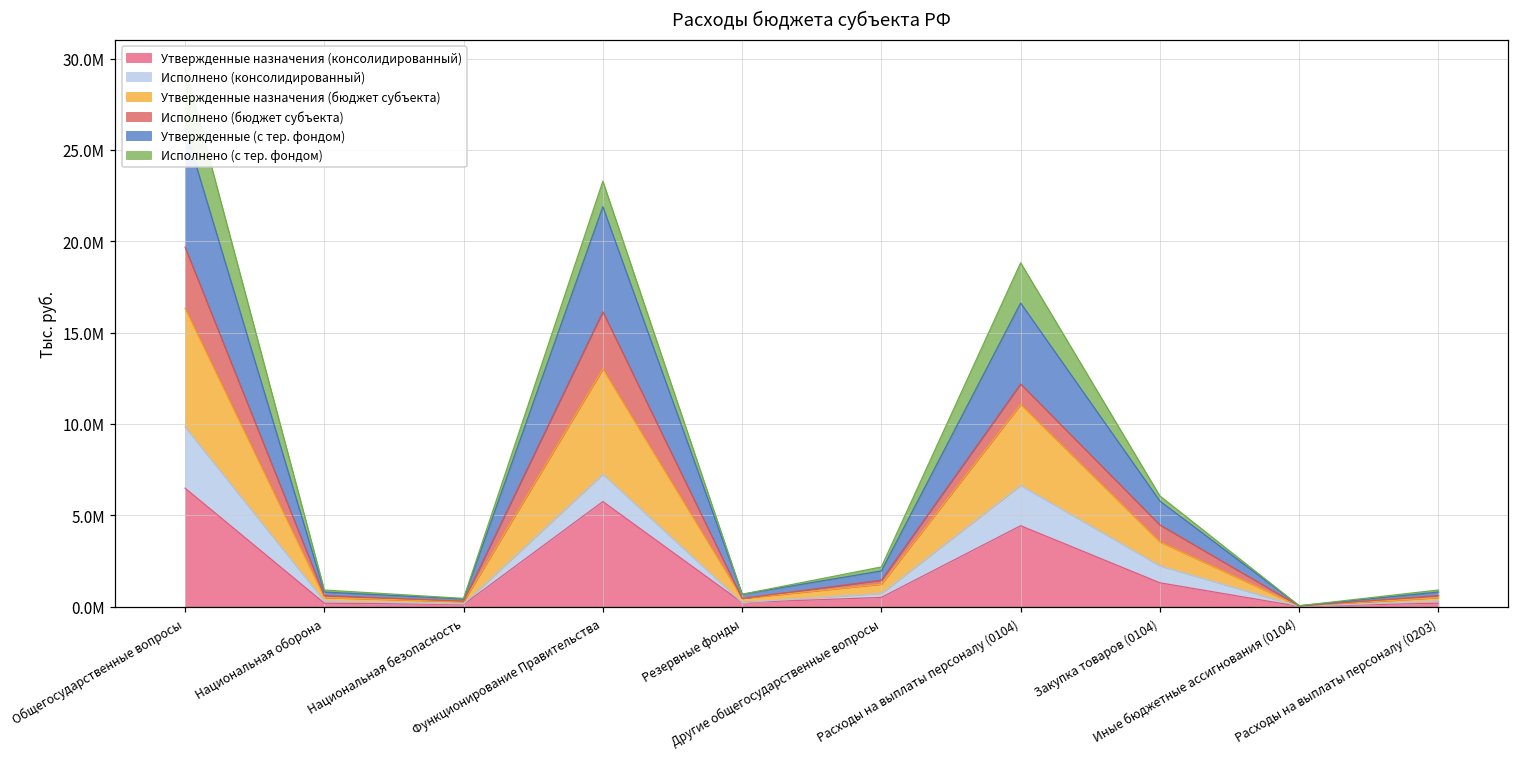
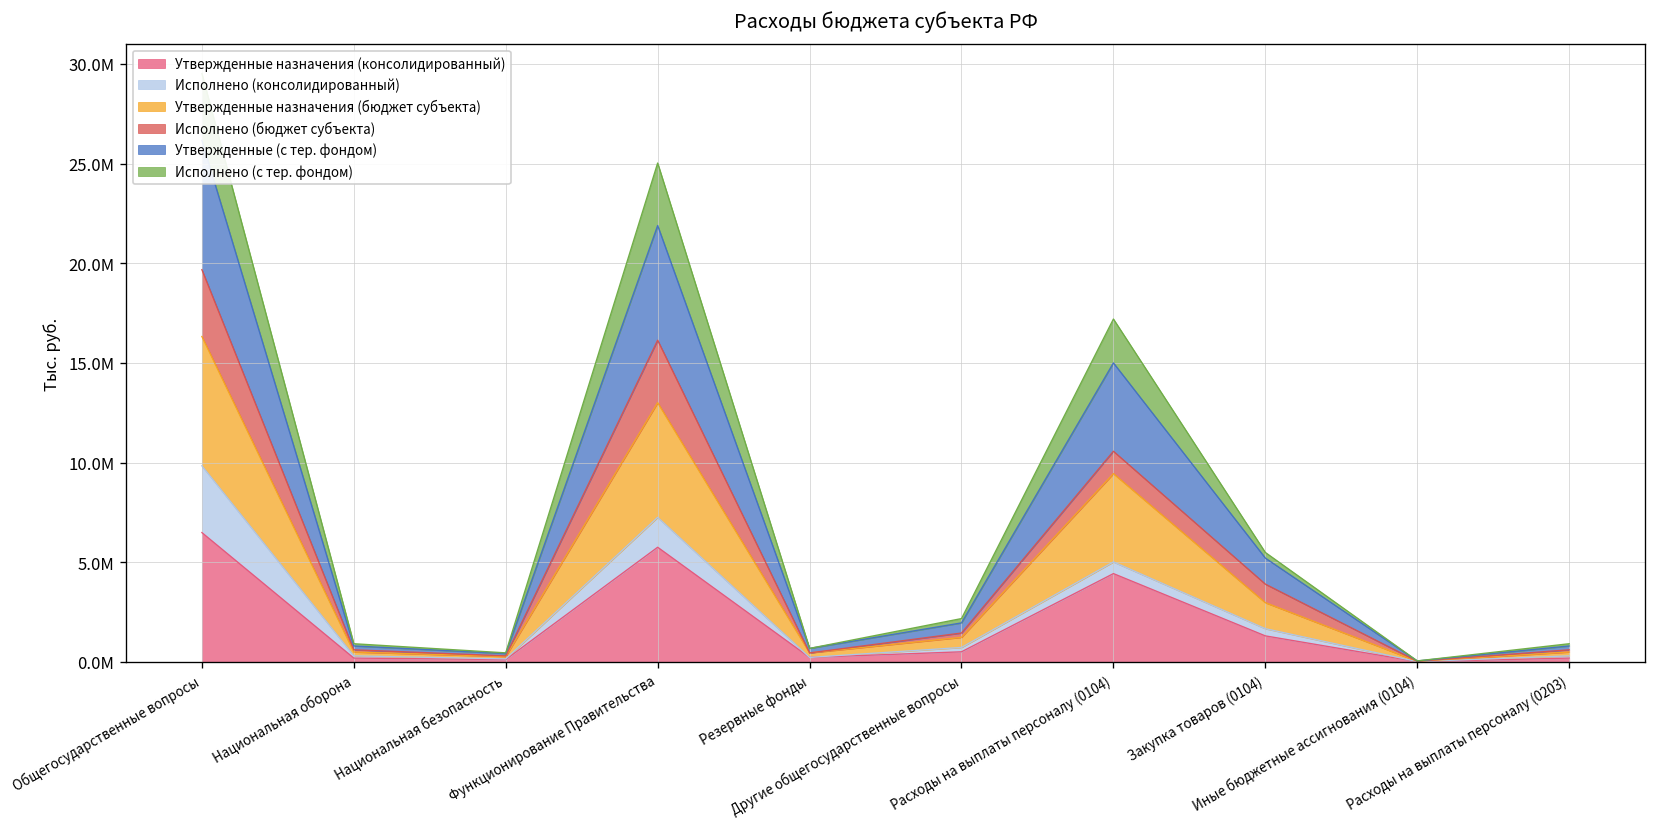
  {
    "Исполнено (консолидированный)": {
      "Общегосударственные вопросы": 3400000,
      "Функционирование Правительства": 1500000,
      "Другие общегосударственные вопросы": 200000,
-     "Расходы на выплаты персоналу (0104)": 2200000,
-     "Закупка товаров (0104)": 900000
+     "Расходы на выплаты персоналу (0104)": 600000,
+     "Закупка товаров (0104)": 400000
    },
    "Утвержденные назначения (бюджет субъекта)": {
      "Общегосударственные вопросы": 6500000,
      "Функционирование Правительства": 5800000,
      "Другие общегосударственные вопросы": 500000,
      "Расходы на выплаты персоналу (0104)": 4400000,
      "Закупка товаров (0104)": 1300000
    },
    "Утвержденные (с тер. фондом)": {
      "Функционирование Правительства": 5800000,
      "Другие общегосударственные вопросы": 500000,
      "Расходы на выплаты персоналу (0104)": 4400000,
      "Закупка товаров (0104)": 1300000
    },
    "Исполнено (с тер. фондом)": {
-     "Функционирование Правительства": 1400000,
+     "Функционирование Правительства": 3100000,
      "Другие общегосударственные вопросы": 200000,
      "Расходы на выплаты персоналу (0104)": 2200000,
      "Закупка товаров (0104)": 300000
    }
  }
